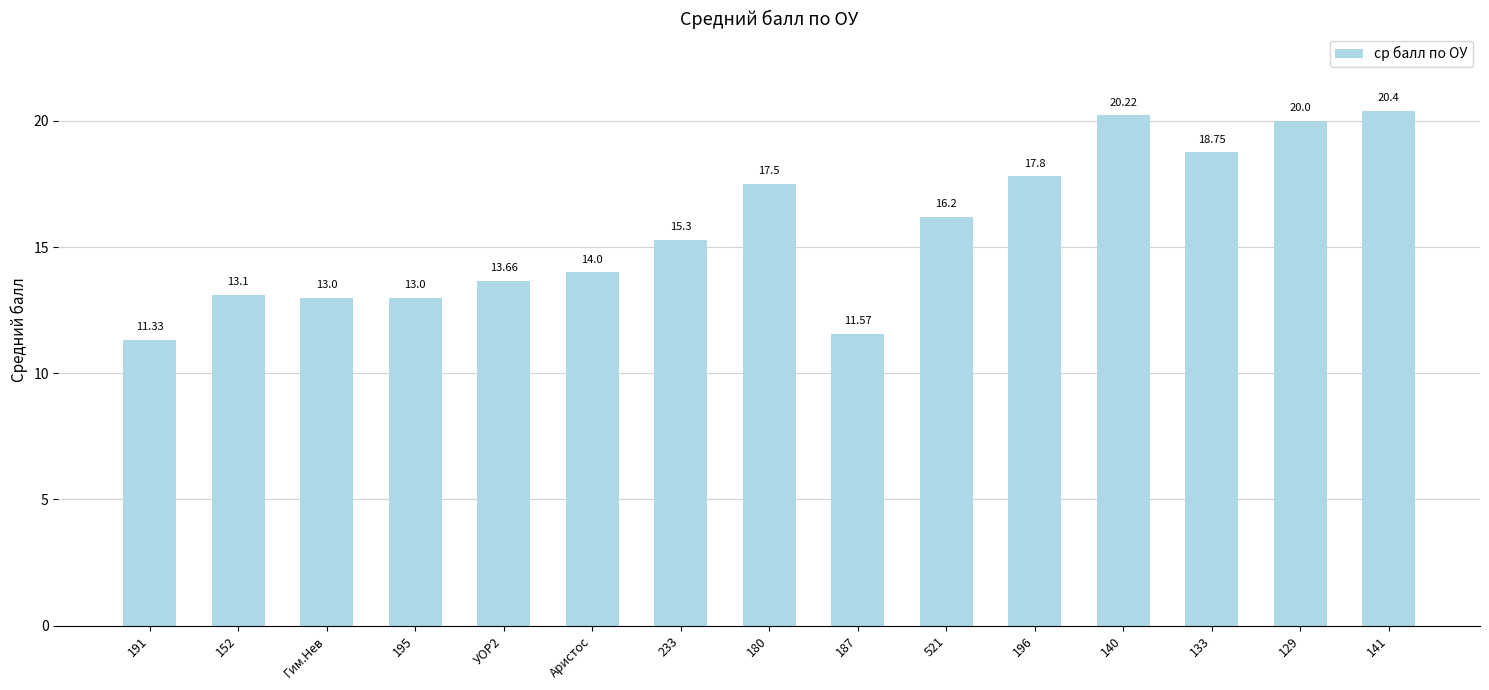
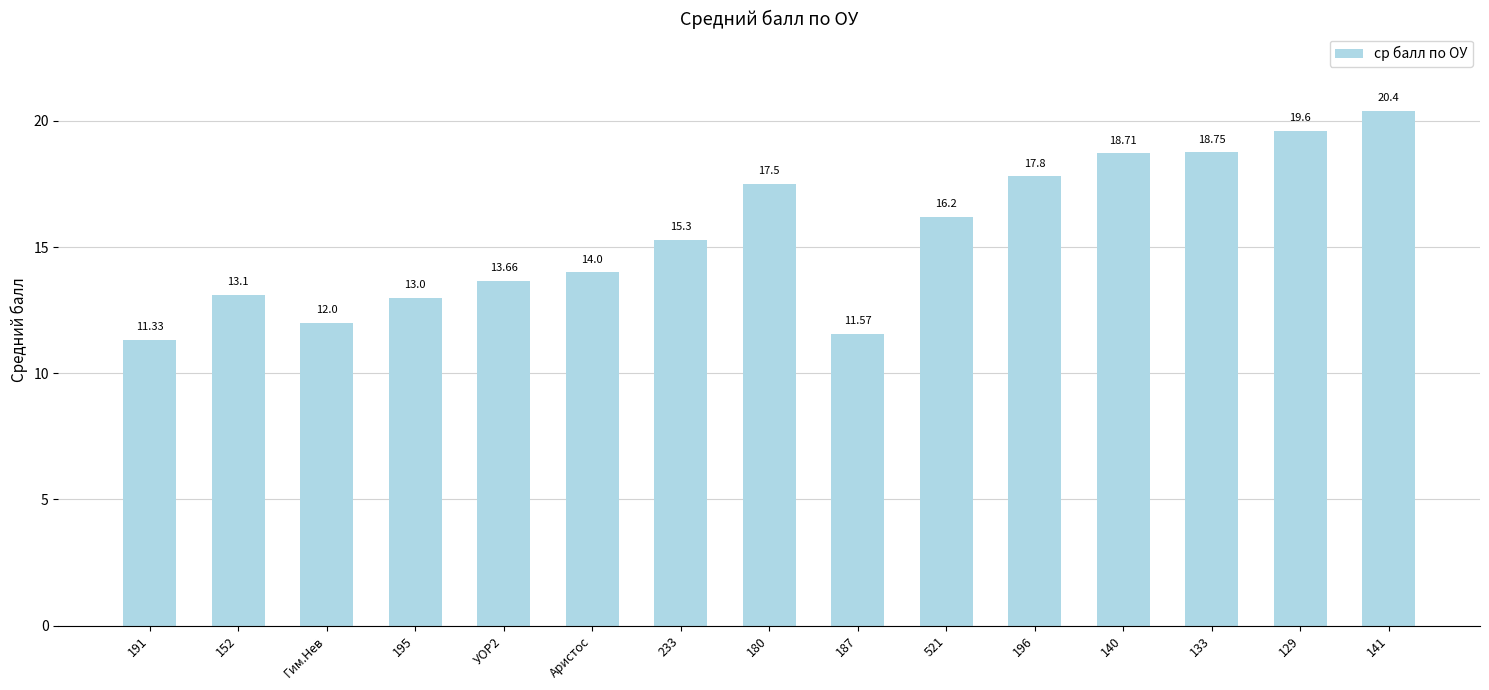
  {
    "191": 11.33,
    "152": 13.1,
-   "Гим.Нев": 13.0,
+   "Гим.Нев": 12.0,
    "195": 13.0,
    "УОР2": 13.66,
    "Аристос": 14.0,
    "233": 15.3,
    "180": 17.5,
    "187": 11.57,
    "521": 16.2,
    "196": 17.8,
-   "140": 20.22,
+   "140": 18.71,
    "133": 18.75,
-   "129": 20.0,
+   "129": 19.6,
    "141": 20.4
  }
